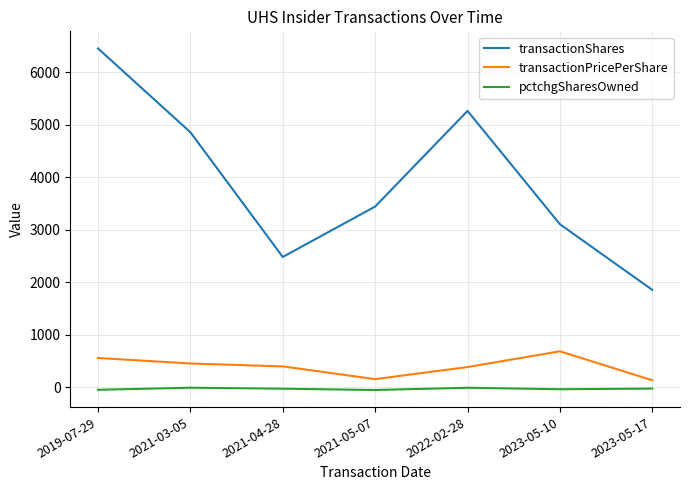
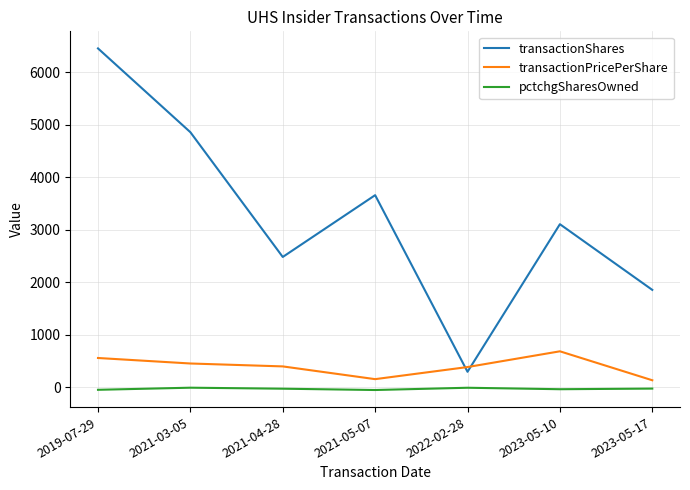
  {
    "transactionShares": {
      "2019-07-29": 6500,
      "2021-03-05": 4900,
      "2021-04-28": 2500,
-     "2021-05-07": 3400,
-     "2022-02-28": 5300,
+     "2021-05-07": 3700,
+     "2022-02-28": 300,
      "2023-05-10": 3100,
      "2023-05-17": 1900
    },
    "transactionPricePerShare": {
      "2019-07-29": 600,
      "2021-03-05": 500,
      "2021-04-28": 400,
      "2021-05-07": 200,
      "2022-02-28": 400,
      "2023-05-10": 700,
      "2023-05-17": 100
    },
    "pctchgSharesOwned": {
      "2019-07-29": 0,
      "2021-03-05": 0,
      "2021-04-28": 0,
      "2021-05-07": -100,
      "2022-02-28": 0,
      "2023-05-10": 0,
      "2023-05-17": 0
    }
  }
